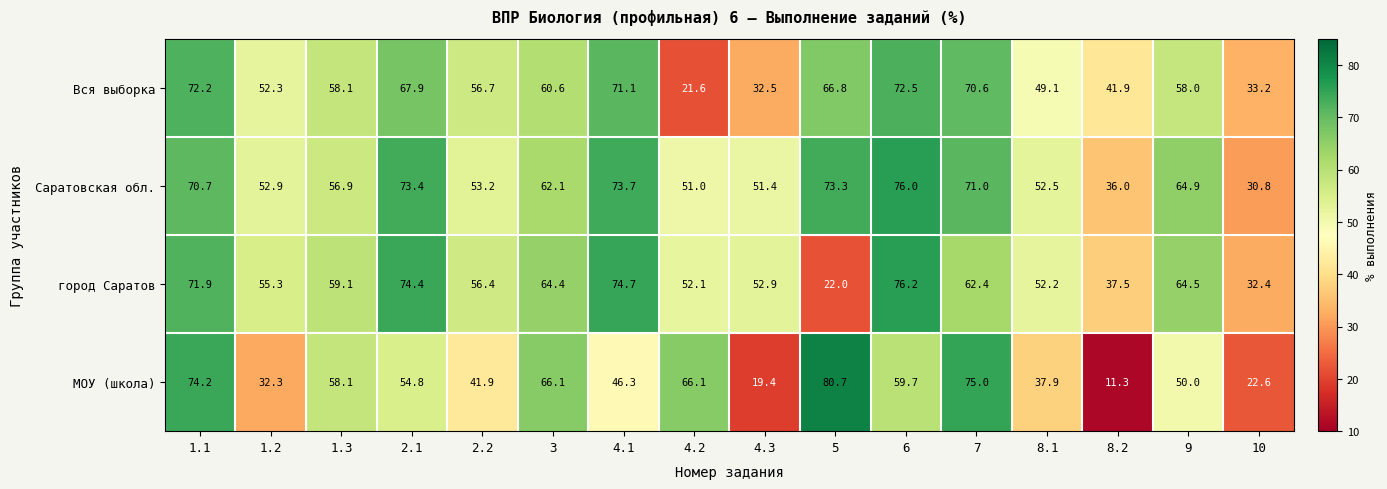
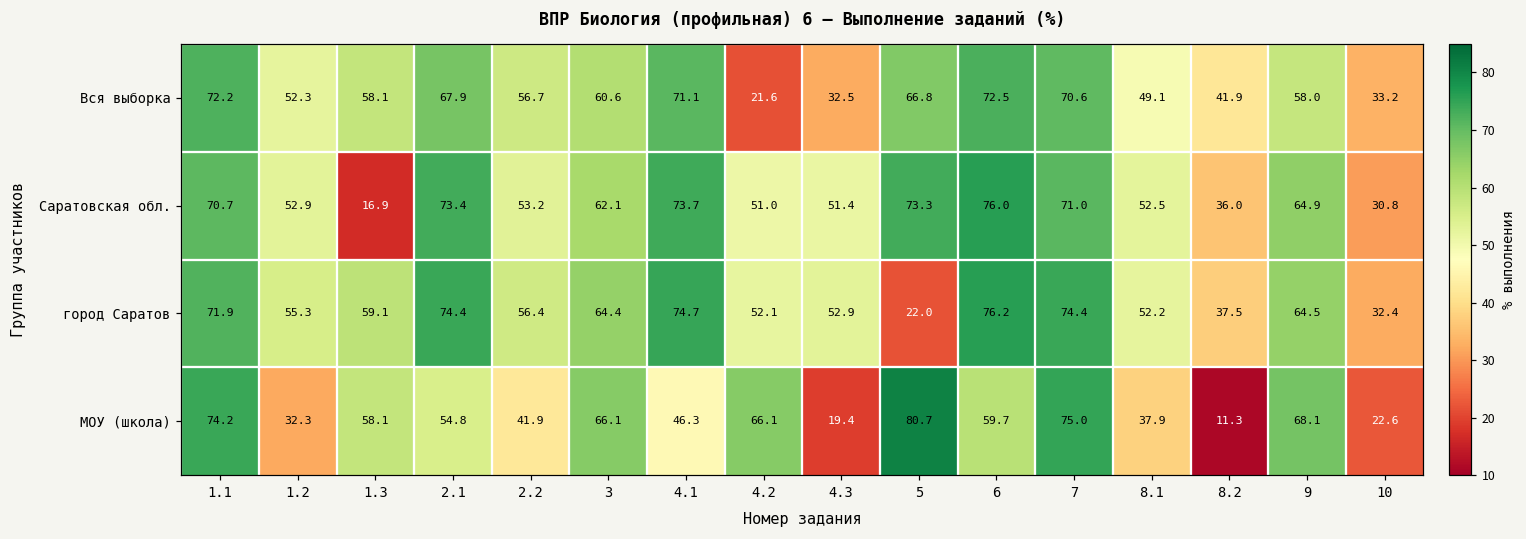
  {
    "Вся выборка": {
      "1.1": 72.2,
      "1.2": 52.3,
      "1.3": 58.1,
      "2.1": 67.9,
      "2.2": 56.7,
      "3": 60.6,
      "4.1": 71.1,
      "4.2": 21.6,
      "4.3": 32.5,
      "5": 66.8,
      "6": 72.5,
      "7": 70.6,
      "8.1": 49.1,
      "8.2": 41.9,
      "9": 58.0,
      "10": 33.2
    },
    "Саратовская обл.": {
      "1.1": 70.7,
      "1.2": 52.9,
-     "1.3": 56.9,
+     "1.3": 16.9,
      "2.1": 73.4,
      "2.2": 53.2,
      "3": 62.1,
      "4.1": 73.7,
      "4.2": 51.0,
      "4.3": 51.4,
      "5": 73.3,
      "6": 76.0,
      "7": 71.0,
      "8.1": 52.5,
      "8.2": 36.0,
      "9": 64.9,
      "10": 30.8
    },
    "город Саратов": {
      "1.1": 71.9,
      "1.2": 55.3,
      "1.3": 59.1,
      "2.1": 74.4,
      "2.2": 56.4,
      "3": 64.4,
      "4.1": 74.7,
      "4.2": 52.1,
      "4.3": 52.9,
      "5": 22.0,
      "6": 76.2,
-     "7": 62.4,
+     "7": 74.4,
      "8.1": 52.2,
      "8.2": 37.5,
      "9": 64.5,
      "10": 32.4
    },
    "МОУ (школа)": {
      "1.1": 74.2,
      "1.2": 32.3,
      "1.3": 58.1,
      "2.1": 54.8,
      "2.2": 41.9,
      "3": 66.1,
      "4.1": 46.3,
      "4.2": 66.1,
      "4.3": 19.4,
      "5": 80.7,
      "6": 59.7,
      "7": 75.0,
      "8.1": 37.9,
      "8.2": 11.3,
-     "9": 50.0,
+     "9": 68.1,
      "10": 22.6
    }
  }
